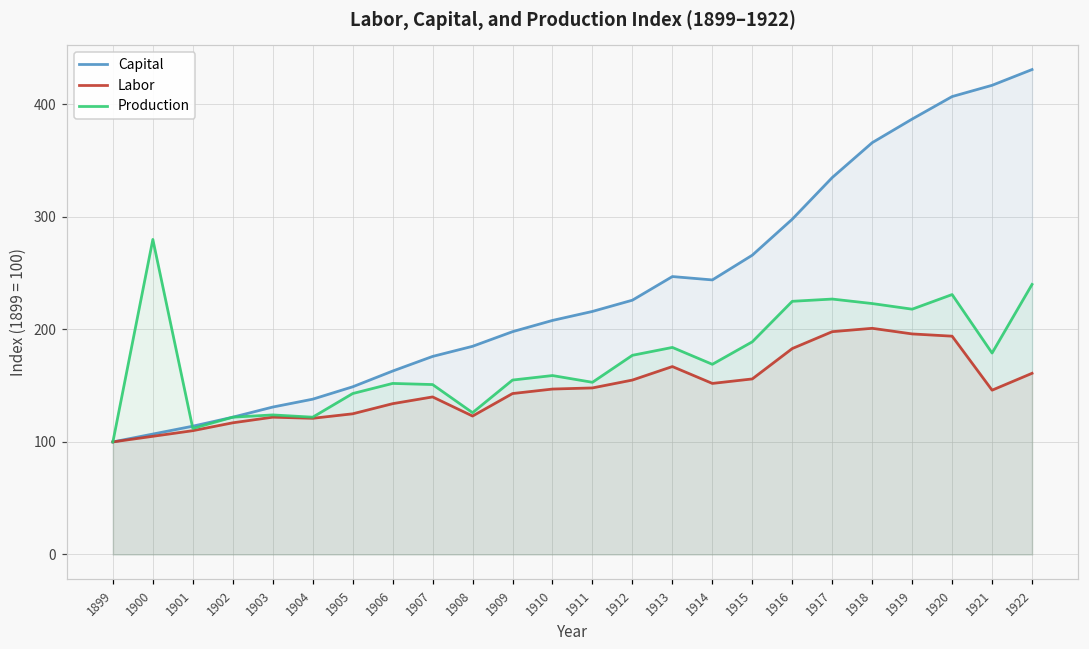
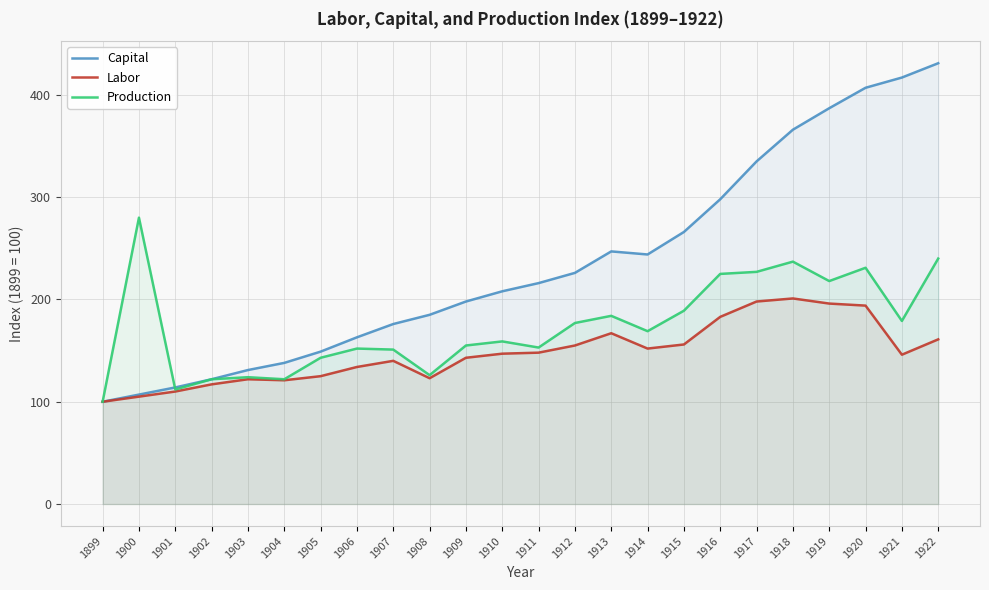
  {
    "Capital": {
      "1903": 131,
      "1904": 138,
      "1905": 149,
      "1906": 163,
      "1907": 176,
      "1908": 185,
      "1909": 198,
      "1910": 208,
      "1911": 216,
      "1912": 226,
      "1913": 247,
      "1914": 244,
      "1915": 266,
      "1916": 298,
      "1917": 335,
      "1918": 366,
      "1919": 387,
      "1920": 407,
      "1921": 417,
      "1922": 431
    },
    "Labor": {
      "1902": 117,
      "1905": 125,
      "1906": 134,
      "1907": 140,
      "1908": 123,
      "1909": 143,
      "1910": 147,
      "1911": 148,
      "1912": 155,
      "1913": 167,
      "1914": 152,
      "1915": 156,
      "1916": 183,
      "1917": 198,
      "1918": 201,
      "1919": 196,
      "1920": 194,
      "1921": 146,
      "1922": 161
    },
    "Production": {
      "1900": 280,
      "1905": 143,
      "1906": 152,
      "1907": 151,
      "1908": 126,
      "1909": 155,
      "1910": 159,
      "1911": 153,
      "1912": 177,
      "1913": 184,
      "1914": 169,
      "1915": 189,
      "1916": 225,
      "1917": 227,
-     "1918": 223,
+     "1918": 237,
      "1919": 218,
      "1920": 231,
      "1921": 179,
      "1922": 240
    }
  }
